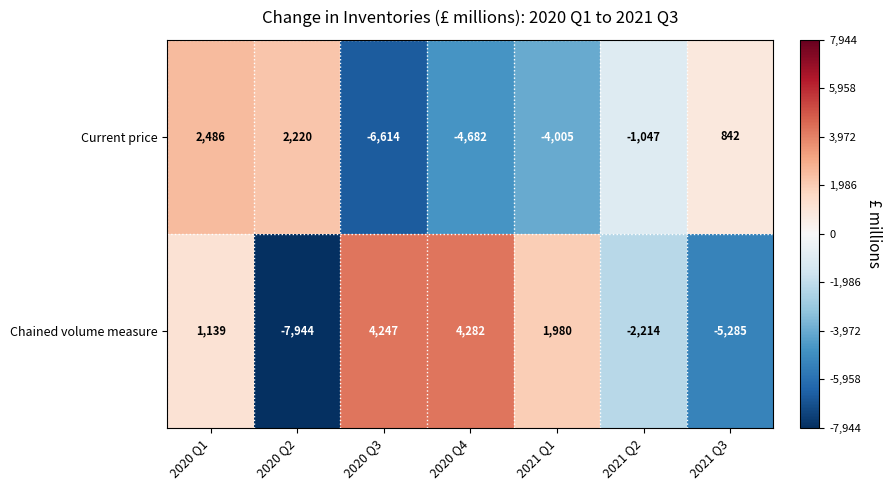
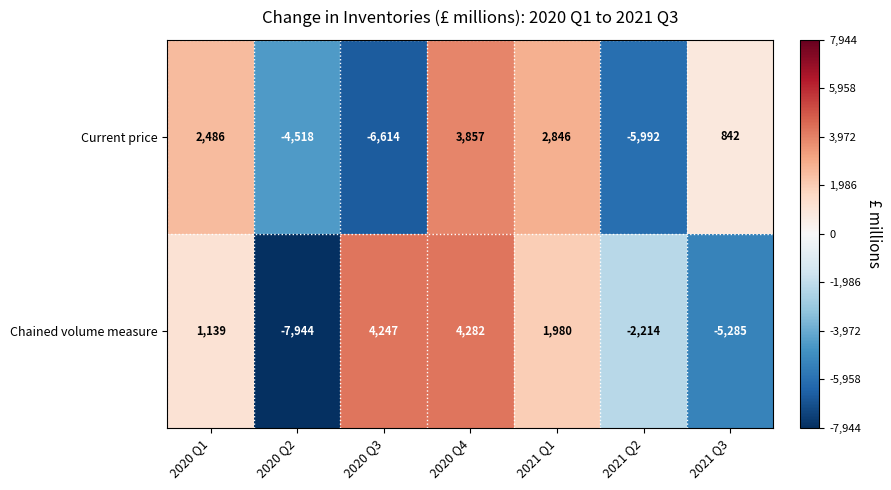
  {
    "Current price": {
      "2020 Q1": "2,486",
-     "2020 Q2": "2,220",
+     "2020 Q2": "-4,518",
      "2020 Q3": "-6,614",
-     "2020 Q4": "-4,682",
-     "2021 Q1": "-4,005",
-     "2021 Q2": "-1,047",
+     "2020 Q4": "3,857",
+     "2021 Q1": "2,846",
+     "2021 Q2": "-5,992",
      "2021 Q3": "842"
    },
    "Chained volume measure": {
      "2020 Q1": "1,139",
      "2020 Q2": "-7,944",
      "2020 Q3": "4,247",
      "2020 Q4": "4,282",
      "2021 Q1": "1,980",
      "2021 Q2": "-2,214",
      "2021 Q3": "-5,285"
    }
  }
